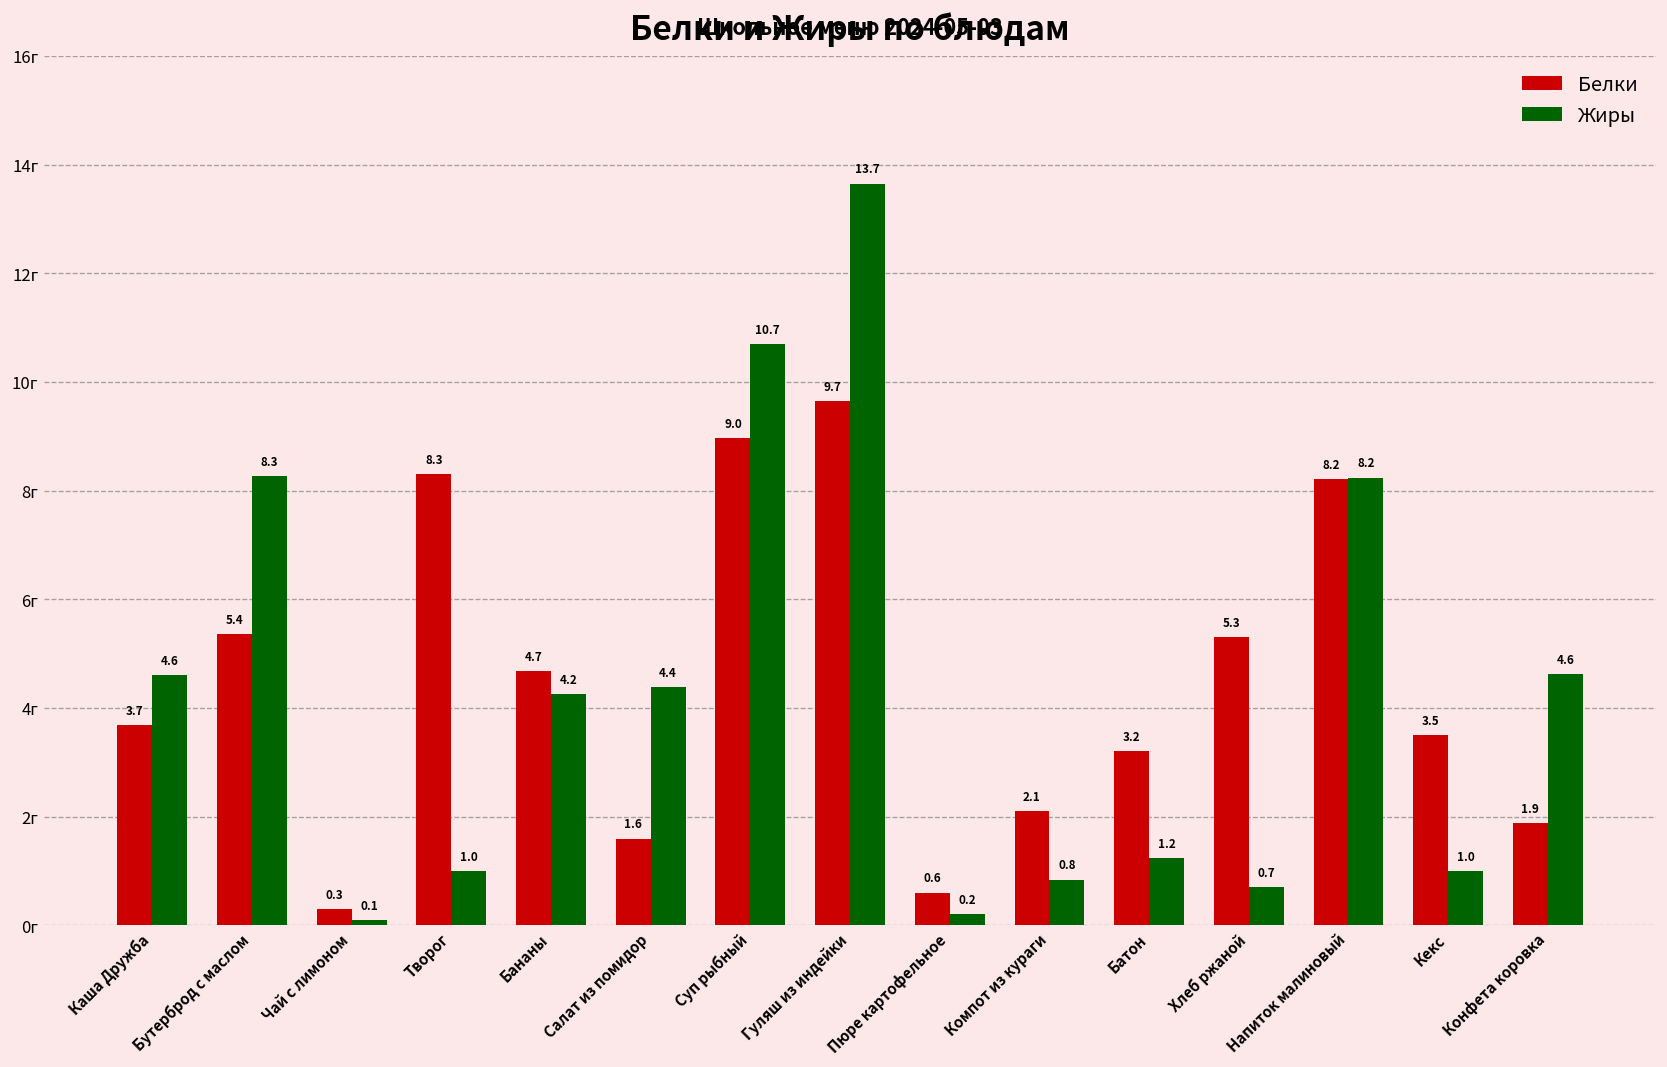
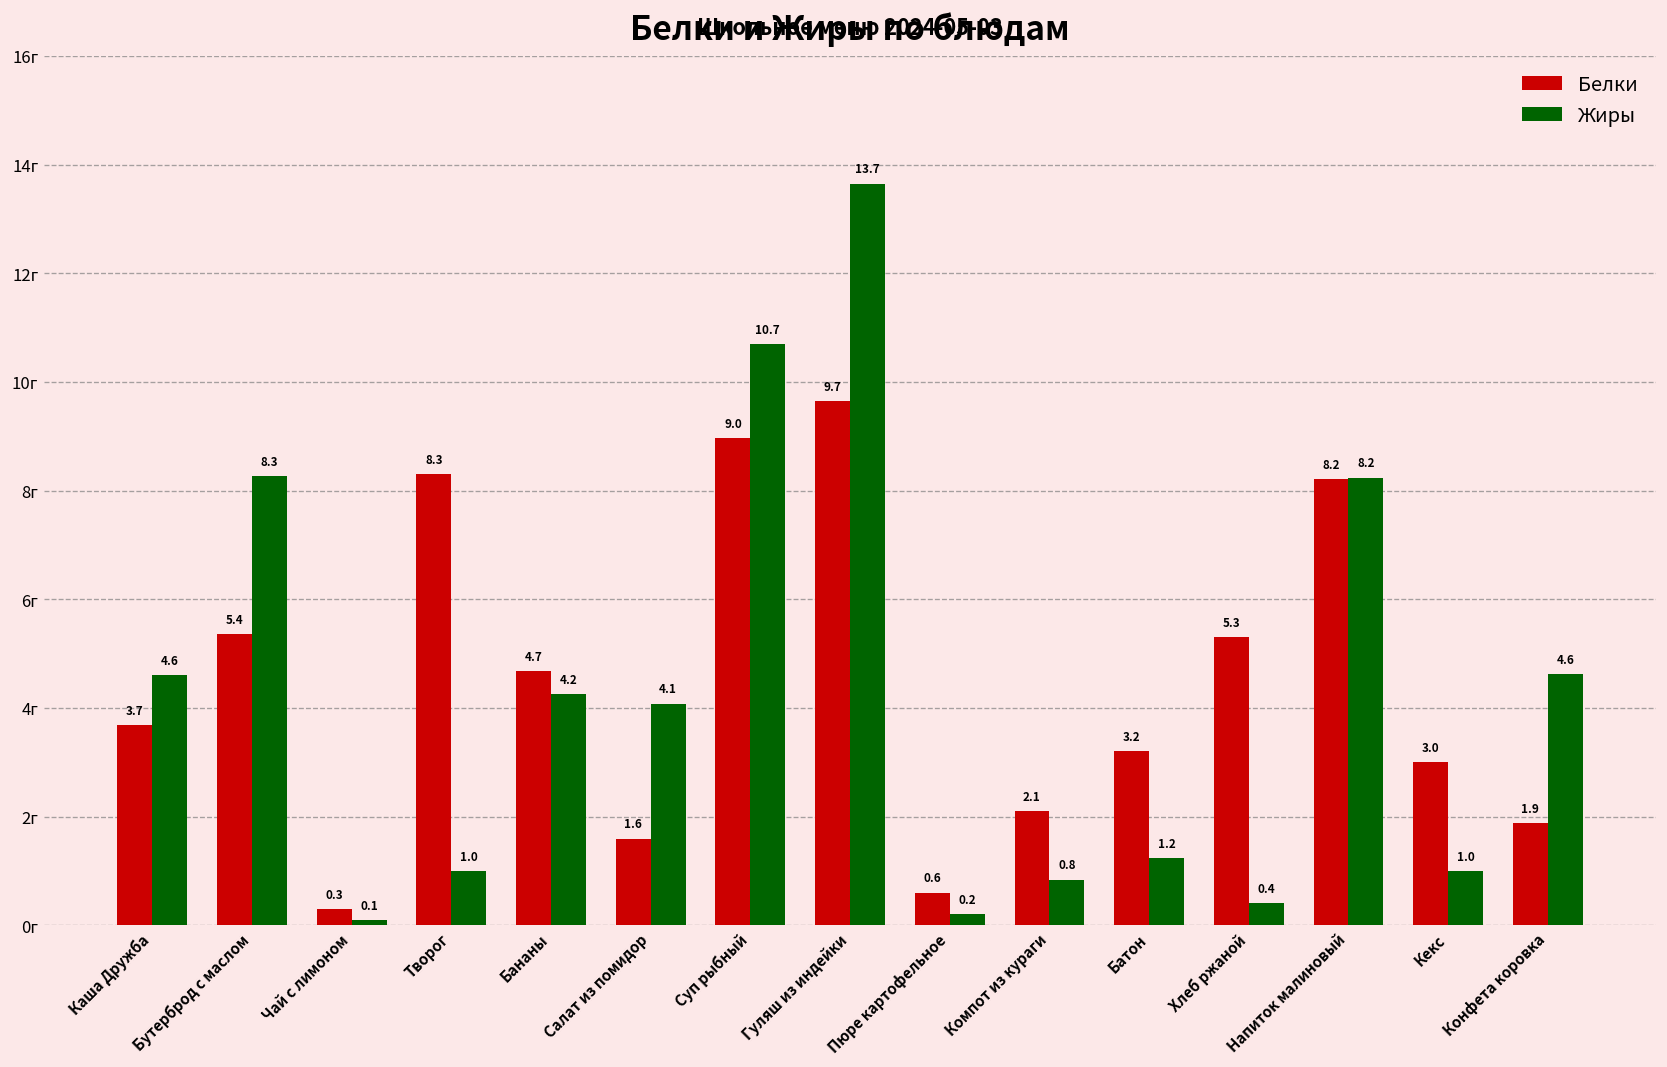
  {
    "Белки": {
      "Каша Дружба": 3.7,
      "Бутерброд с маслом": 5.4,
      "Чай с лимоном": 0.3,
      "Творог": 8.3,
      "Бананы": 4.7,
      "Салат из помидор": 1.6,
      "Суп рыбный": 9.0,
      "Гуляш из индейки": 9.7,
      "Пюре картофельное": 0.6,
      "Компот из кураги": 2.1,
      "Батон": 3.2,
      "Хлеб ржаной": 5.3,
      "Напиток малиновый": 8.2,
-     "Кекс": 3.5,
+     "Кекс": 3.0,
      "Конфета коровка": 1.9
    },
    "Жиры": {
      "Каша Дружба": 4.6,
      "Бутерброд с маслом": 8.3,
      "Чай с лимоном": 0.1,
      "Творог": 1.0,
      "Бананы": 4.2,
-     "Салат из помидор": 4.4,
+     "Салат из помидор": 4.1,
      "Суп рыбный": 10.7,
      "Гуляш из индейки": 13.7,
      "Пюре картофельное": 0.2,
      "Компот из кураги": 0.8,
      "Батон": 1.2,
-     "Хлеб ржаной": 0.7,
+     "Хлеб ржаной": 0.4,
      "Напиток малиновый": 8.2,
      "Кекс": 1.0,
      "Конфета коровка": 4.6
    }
  }
